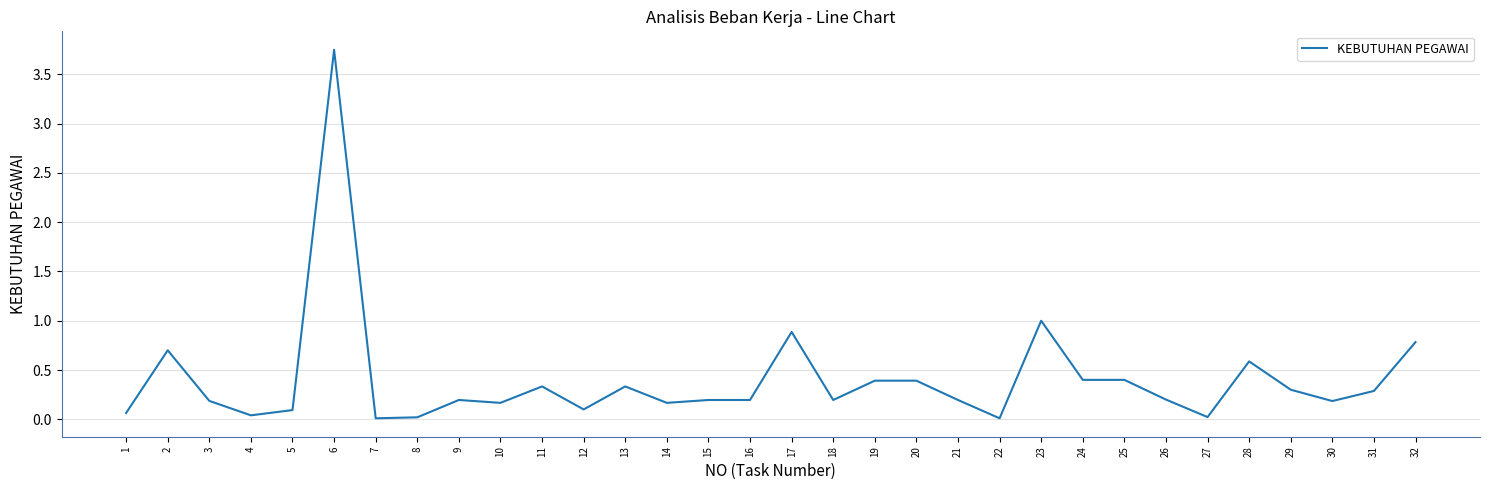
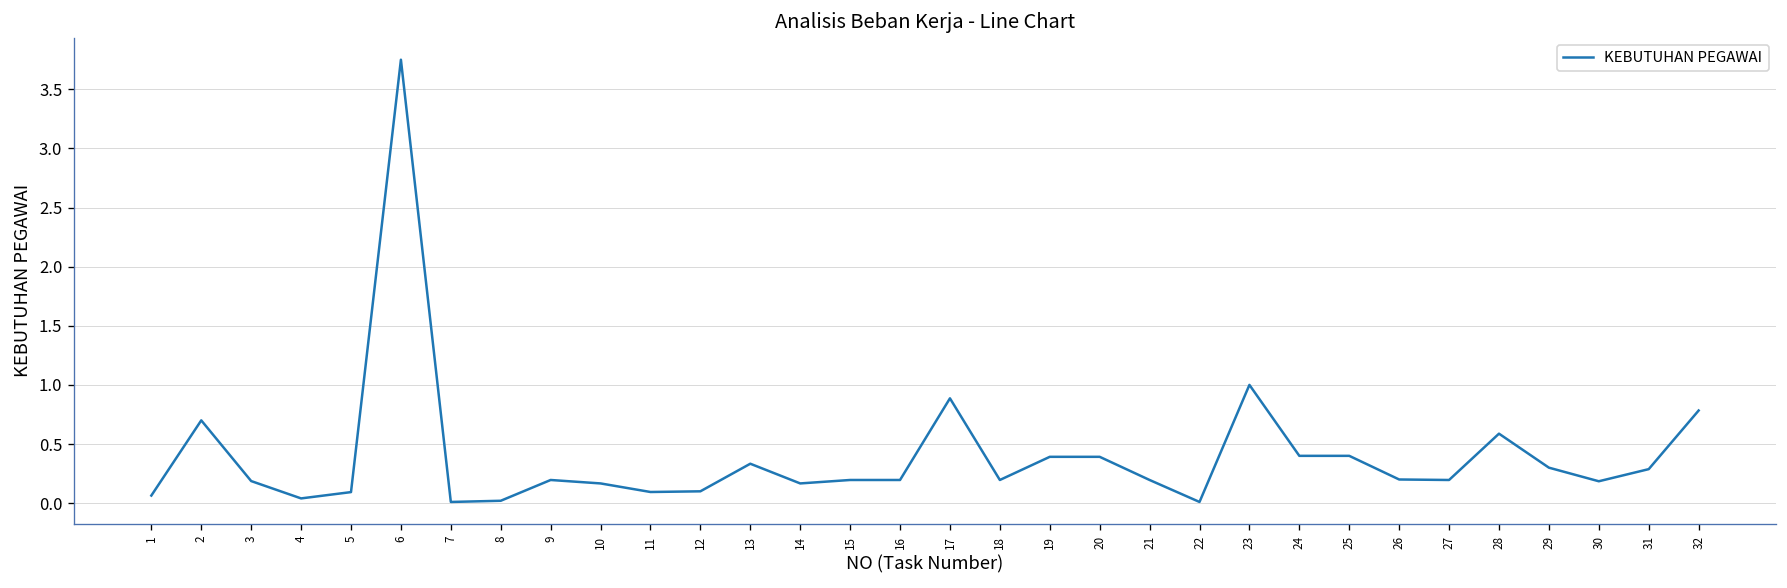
  {
    "1": 0.1,
    "2": 0.7,
    "3": 0.2,
    "4": 0.0,
    "5": 0.1,
    "6": 3.8,
    "7": 0.0,
    "8": 0.0,
    "9": 0.2,
    "10": 0.2,
-   "11": 0.3,
+   "11": 0.1,
    "12": 0.1,
    "13": 0.3,
    "14": 0.2,
    "15": 0.2,
    "16": 0.2,
    "17": 0.9,
    "18": 0.2,
    "19": 0.4,
    "20": 0.4,
    "21": 0.2,
    "22": 0.0,
    "23": 1.0,
    "24": 0.4,
    "25": 0.4,
    "26": 0.2,
-   "27": 0.0,
+   "27": 0.2,
    "28": 0.6,
    "29": 0.3,
    "30": 0.2,
    "31": 0.3,
    "32": 0.8
  }
